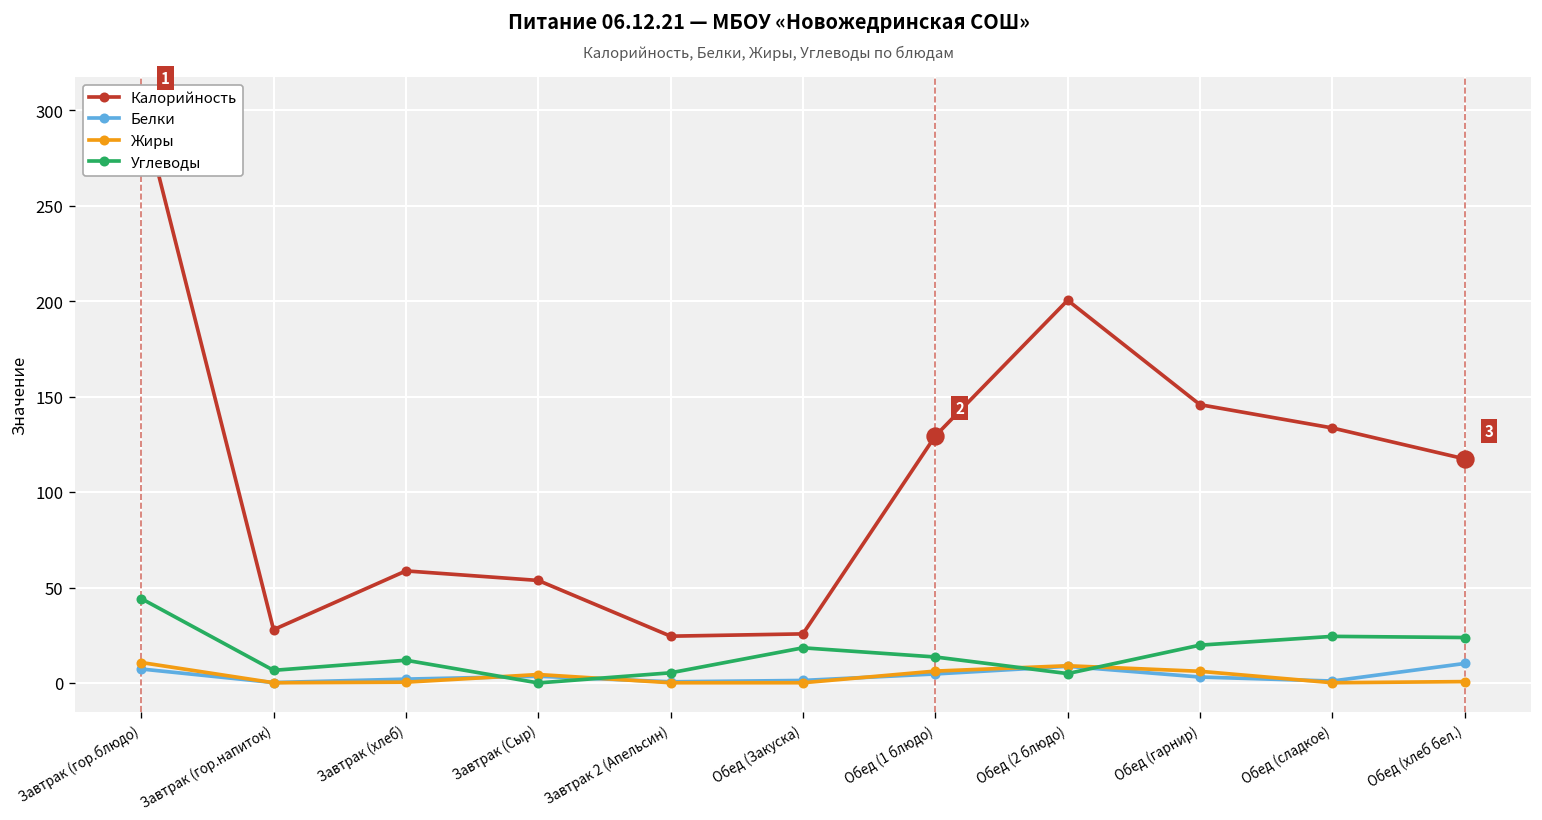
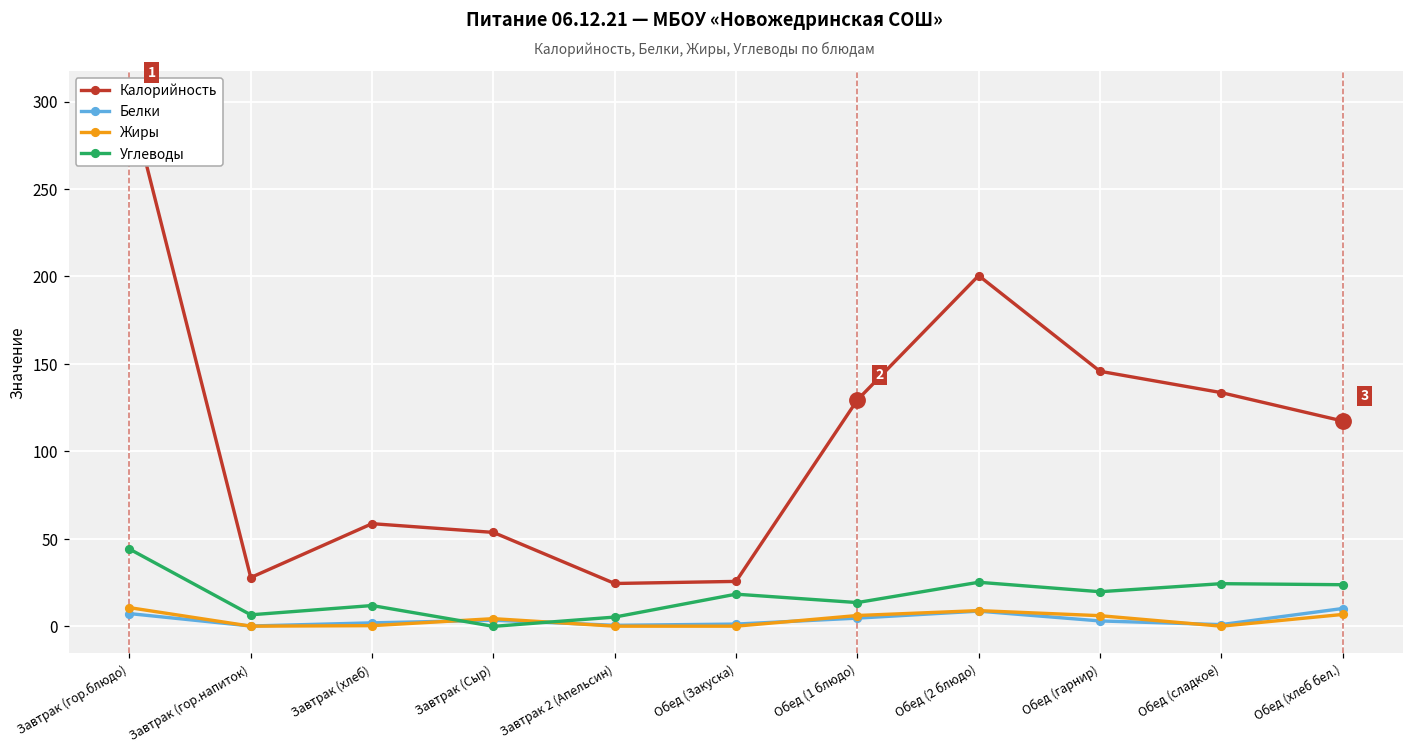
  {
    "Белки": {
      "Завтрак (гор.блюдо)": 7,
      "Обед (гарнир)": 3,
      "Обед (хлеб бел.)": 10
    },
    "Жиры": {
      "Завтрак (гор.блюдо)": 11,
      "Обед (гарнир)": 6,
-     "Обед (хлеб бел.)": 1
+     "Обед (хлеб бел.)": 7
    },
    "Углеводы": {
      "Завтрак (гор.блюдо)": 44,
      "Завтрак (гор.напиток)": 7,
      "Завтрак (хлеб)": 12,
      "Завтрак (Сыр)": 0,
      "Завтрак 2 (Апельсин)": 5,
      "Обед (Закуска)": 18,
      "Обед (1 блюдо)": 14,
-     "Обед (2 блюдо)": 5,
+     "Обед (2 блюдо)": 25,
      "Обед (гарнир)": 20,
      "Обед (сладкое)": 24,
      "Обед (хлеб бел.)": 24
    }
  }
